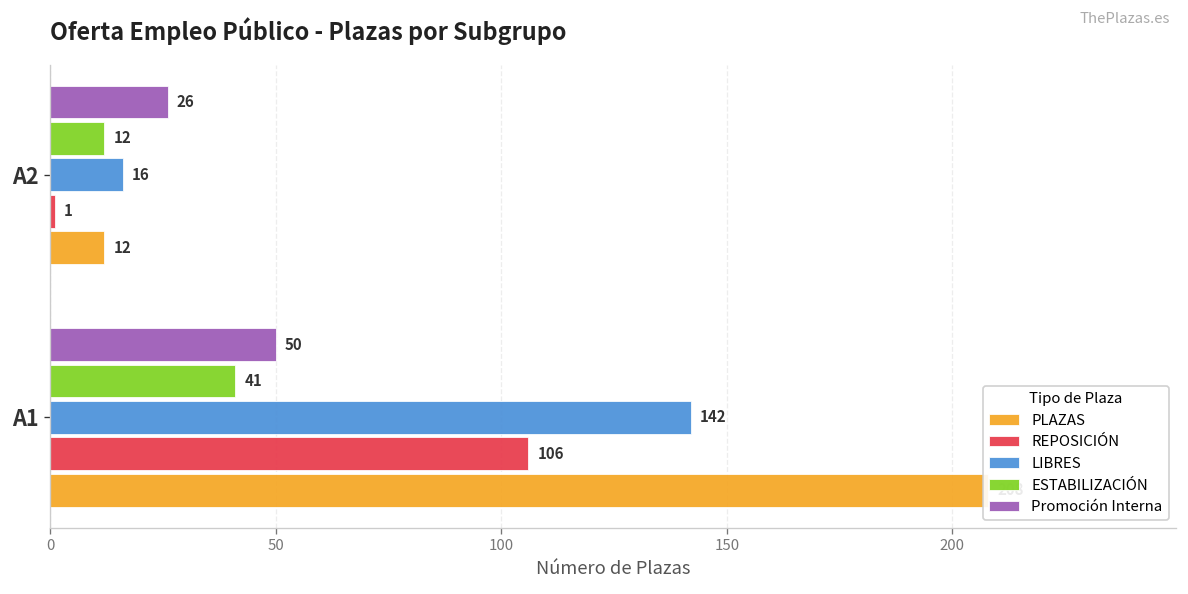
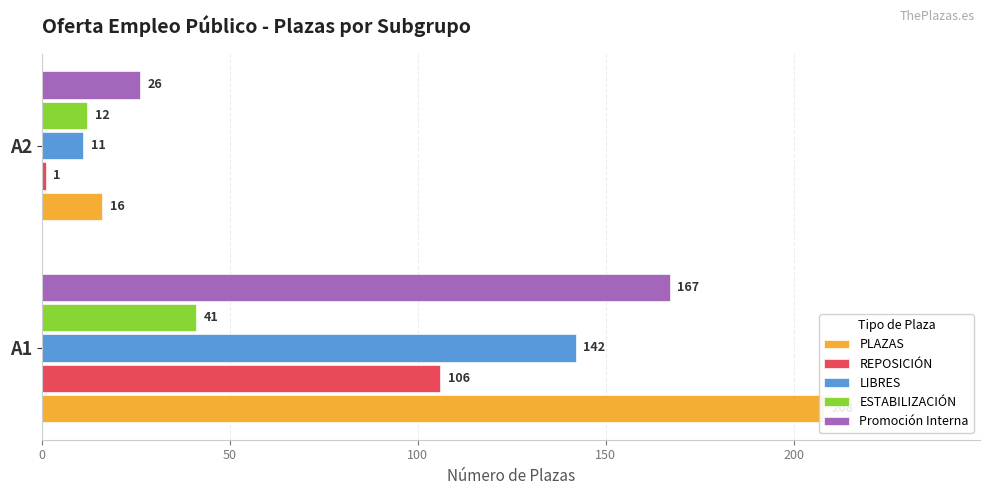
  {
    "PLAZAS": {
-     "A2": 12
+     "A2": 16
    },
    "REPOSICIÓN": {
      "A2": 1,
      "A1": 106
    },
    "LIBRES": {
-     "A2": 16,
+     "A2": 11,
      "A1": 142
    },
    "ESTABILIZACIÓN": {
      "A2": 12,
      "A1": 41
    },
    "Promoción Interna": {
      "A2": 26,
-     "A1": 50
+     "A1": 167
    }
  }
